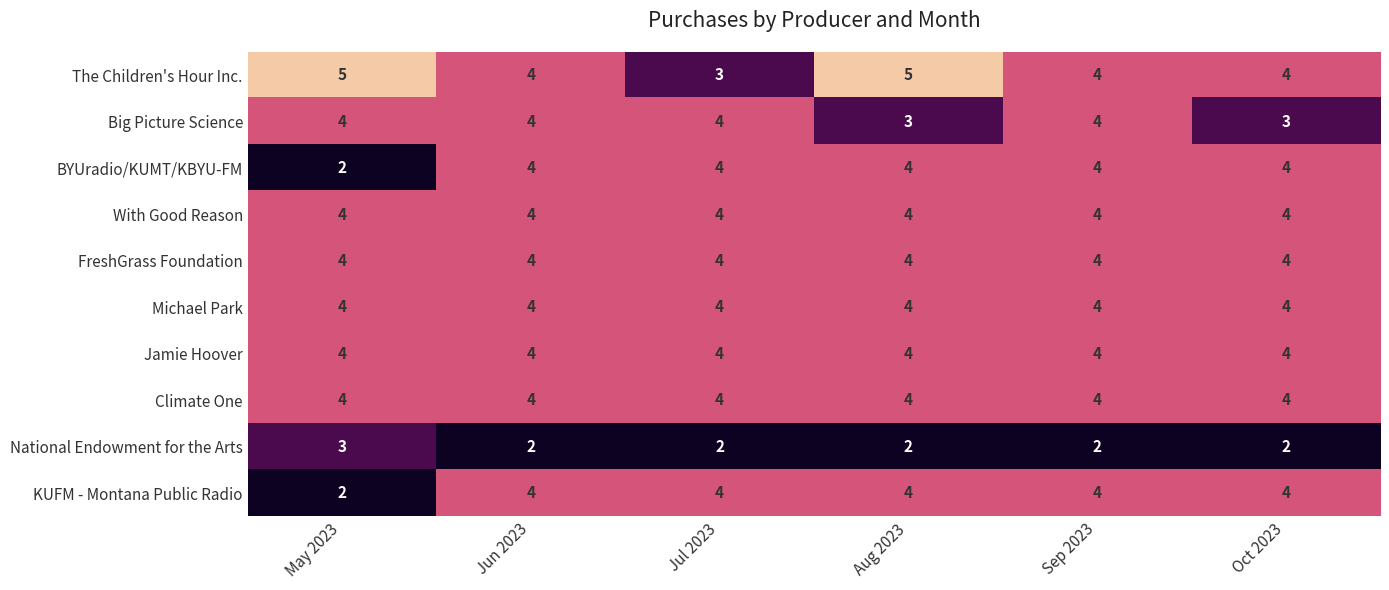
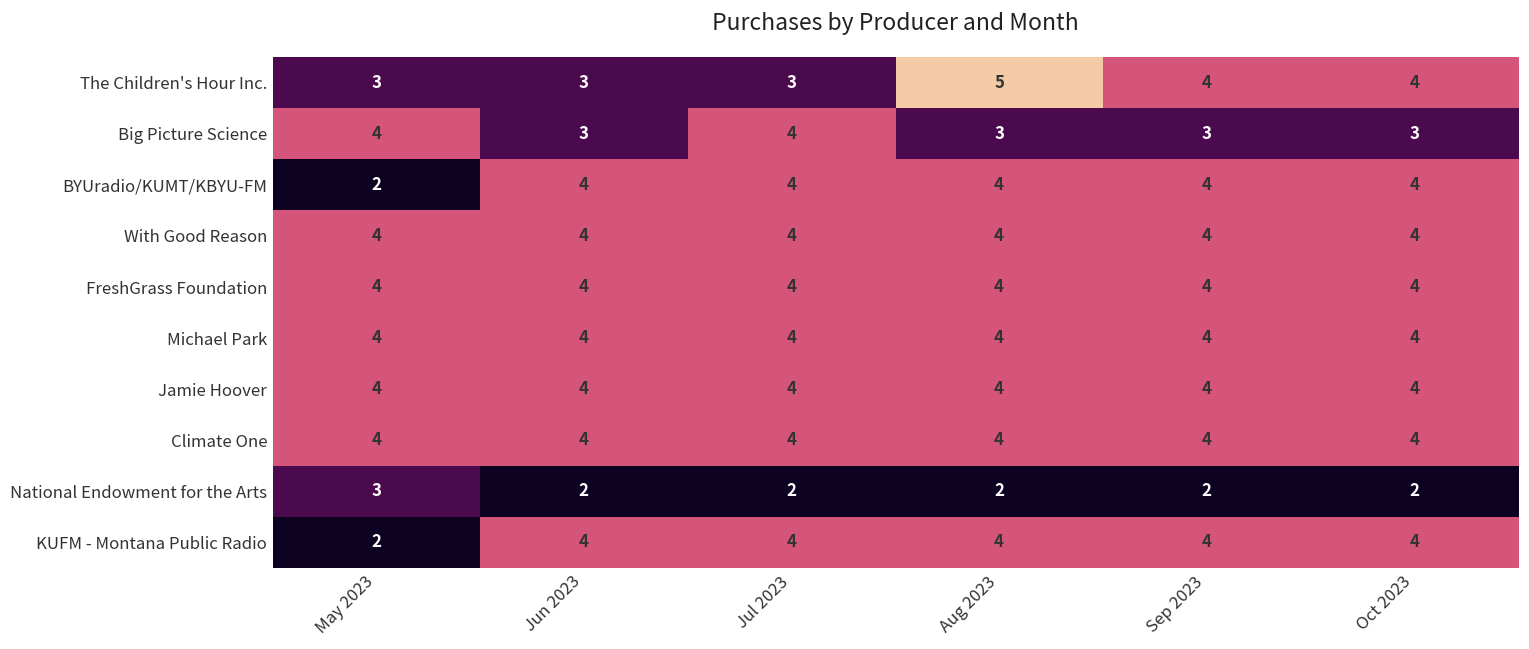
  {
    "The Children's Hour Inc.": {
-     "May 2023": 5,
-     "Jun 2023": 4,
+     "May 2023": 3,
+     "Jun 2023": 3,
      "Jul 2023": 3,
      "Aug 2023": 5,
      "Sep 2023": 4,
      "Oct 2023": 4
    },
    "Big Picture Science": {
      "May 2023": 4,
-     "Jun 2023": 4,
+     "Jun 2023": 3,
      "Jul 2023": 4,
      "Aug 2023": 3,
-     "Sep 2023": 4,
+     "Sep 2023": 3,
      "Oct 2023": 3
    },
    "BYUradio/KUMT/KBYU-FM": {
      "May 2023": 2,
      "Jun 2023": 4,
      "Jul 2023": 4,
      "Aug 2023": 4,
      "Sep 2023": 4,
      "Oct 2023": 4
    },
    "With Good Reason": {
      "May 2023": 4,
      "Jun 2023": 4,
      "Jul 2023": 4,
      "Aug 2023": 4,
      "Sep 2023": 4,
      "Oct 2023": 4
    },
    "FreshGrass Foundation": {
      "May 2023": 4,
      "Jun 2023": 4,
      "Jul 2023": 4,
      "Aug 2023": 4,
      "Sep 2023": 4,
      "Oct 2023": 4
    },
    "Michael Park": {
      "May 2023": 4,
      "Jun 2023": 4,
      "Jul 2023": 4,
      "Aug 2023": 4,
      "Sep 2023": 4,
      "Oct 2023": 4
    },
    "Jamie Hoover": {
      "May 2023": 4,
      "Jun 2023": 4,
      "Jul 2023": 4,
      "Aug 2023": 4,
      "Sep 2023": 4,
      "Oct 2023": 4
    },
    "Climate One": {
      "May 2023": 4,
      "Jun 2023": 4,
      "Jul 2023": 4,
      "Aug 2023": 4,
      "Sep 2023": 4,
      "Oct 2023": 4
    },
    "National Endowment for the Arts": {
      "May 2023": 3,
      "Jun 2023": 2,
      "Jul 2023": 2,
      "Aug 2023": 2,
      "Sep 2023": 2,
      "Oct 2023": 2
    },
    "KUFM - Montana Public Radio": {
      "May 2023": 2,
      "Jun 2023": 4,
      "Jul 2023": 4,
      "Aug 2023": 4,
      "Sep 2023": 4,
      "Oct 2023": 4
    }
  }
